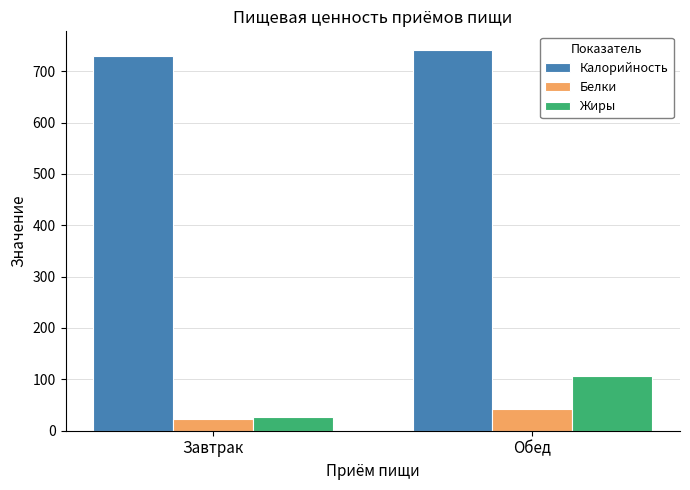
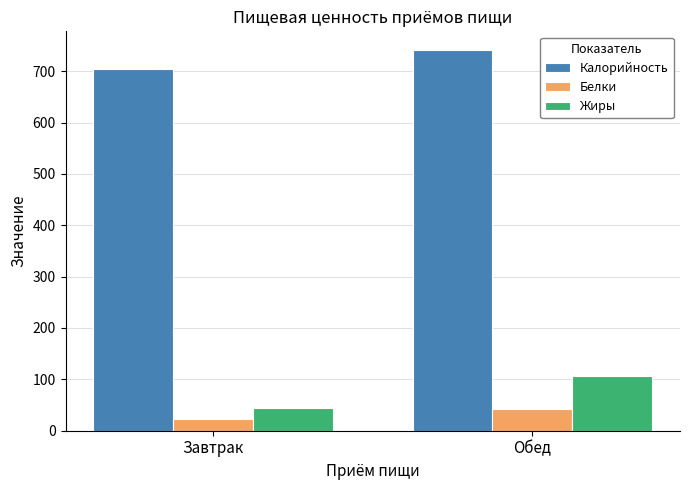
  {
    "Калорийность": {
-     "Завтрак": 730,
+     "Завтрак": 700,
      "Обед": 740
    },
    "Белки": {
      "Завтрак": 20,
      "Обед": 40
    },
    "Жиры": {
-     "Завтрак": 30,
+     "Завтрак": 40,
      "Обед": 110
    }
  }
